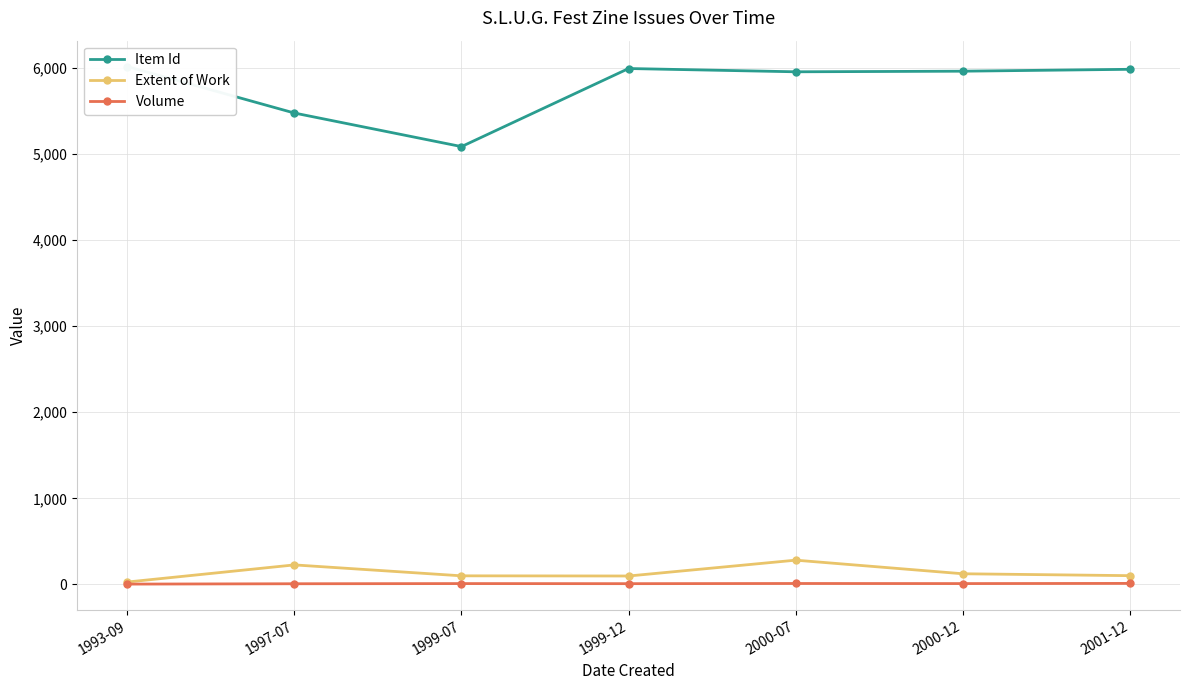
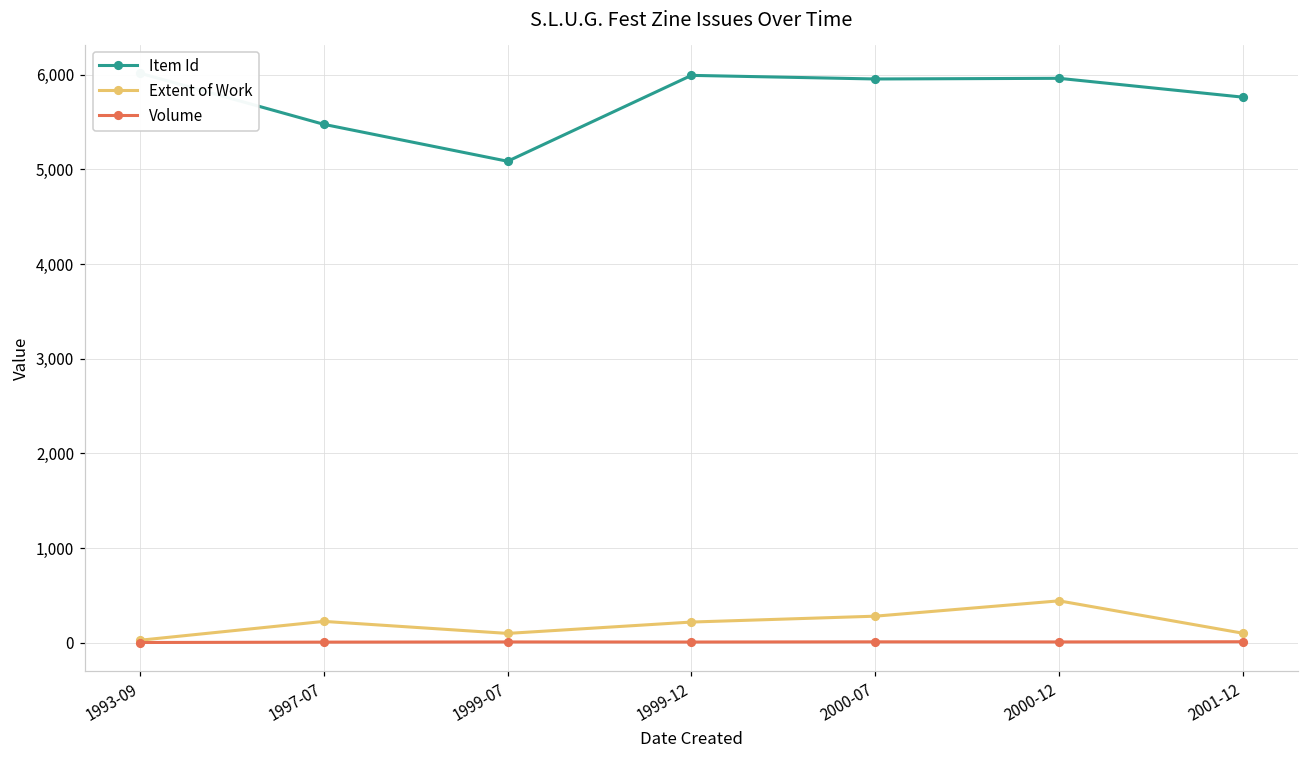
  {
    "Item Id": {
      "1997-07": "5,500",
      "1999-07": "5,100",
      "1999-12": "6,000",
      "2000-07": "6,000",
      "2000-12": "6,000",
-     "2001-12": "6,000"
+     "2001-12": "5,800"
    },
    "Extent of Work": {
      "1997-07": "200",
      "1999-07": "100",
-     "1999-12": "100",
+     "1999-12": "200",
      "2000-07": "300",
-     "2000-12": "100",
+     "2000-12": "400",
      "2001-12": "100"
    },
    "Volume": {
      "1997-07": "0",
      "1999-07": "0",
      "1999-12": "0",
      "2000-07": "0",
      "2000-12": "0",
      "2001-12": "0"
    }
  }
